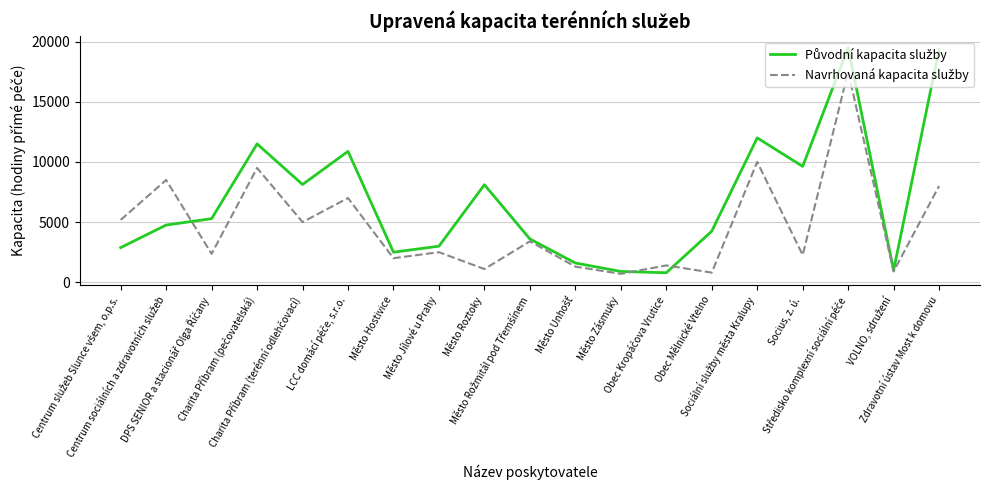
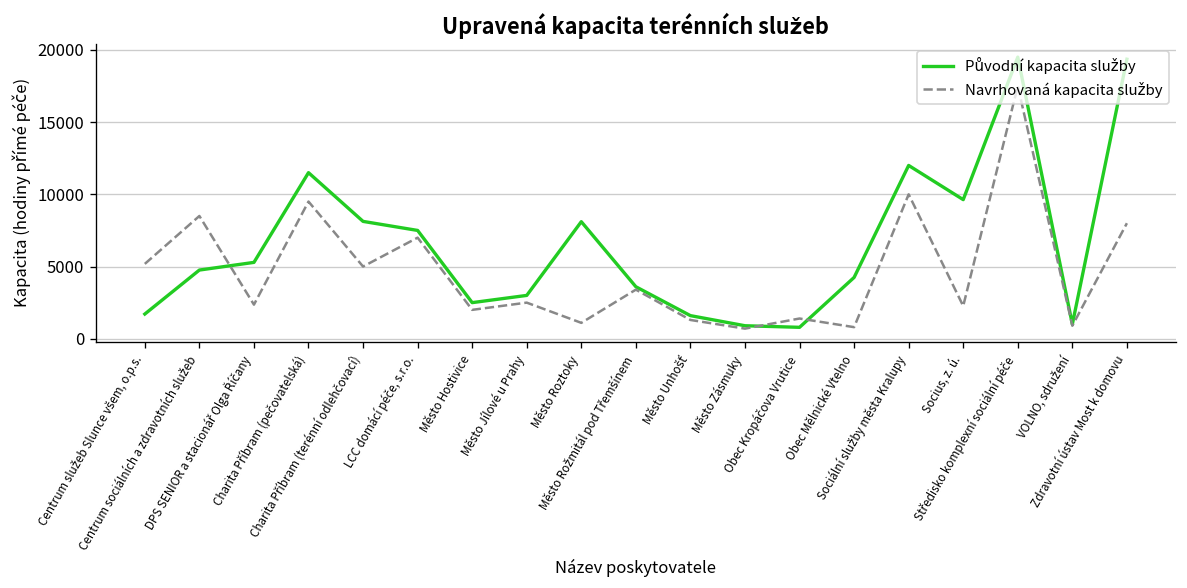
  {
    "Původní kapacita služby": {
-     "Centrum služeb Slunce všem, o.p.s.": 2900,
+     "Centrum služeb Slunce všem, o.p.s.": 1700,
      "Centrum sociálních a zdravotních služeb": 4800,
      "DPS SENIOR a stacionář Olga Říčany": 5300,
      "Charita Příbram (pečovatelská)": 11500,
      "Charita Příbram (terénní odlehčovací)": 8100,
-     "LCC domácí péče, s.r.o.": 10900,
+     "LCC domácí péče, s.r.o.": 7500,
      "Město Hostivice": 2500,
      "Město Jílové u Prahy": 3000,
      "Město Roztoky": 8100,
      "Město Unhošť": 1600,
      "Obec Kropáčova Vrutice": 800,
      "Obec Mělnické Vtelno": 4200,
      "Sociální služby města Kralupy": 12000,
      "Socius, z. ú.": 9600
    },
    "Navrhovaná kapacita služby": {
      "Centrum služeb Slunce všem, o.p.s.": 5200,
      "Centrum sociálních a zdravotních služeb": 8500,
      "DPS SENIOR a stacionář Olga Říčany": 2400,
      "Charita Příbram (pečovatelská)": 9500,
      "Charita Příbram (terénní odlehčovací)": 5000,
      "LCC domácí péče, s.r.o.": 7000,
      "Město Hostivice": 2000,
      "Město Jílové u Prahy": 2500,
      "Město Roztoky": 1100,
      "Město Unhošť": 1300,
      "Obec Kropáčova Vrutice": 1400,
      "Obec Mělnické Vtelno": 800,
      "Sociální služby města Kralupy": 10000,
      "Socius, z. ú.": 2300,
      "Zdravotní ústav Most k domovu": 8000
    }
  }
